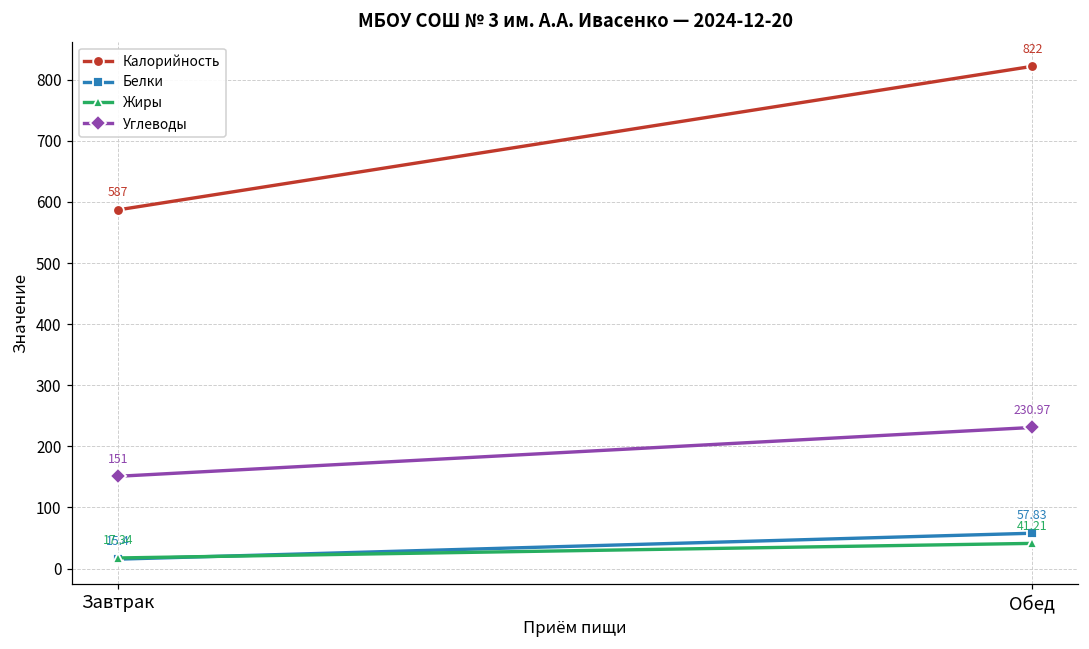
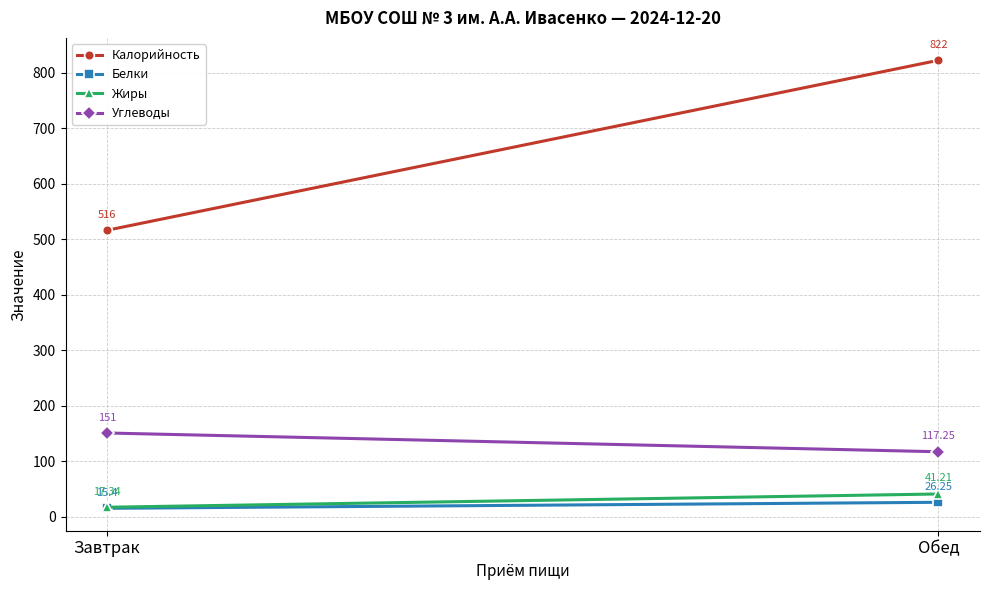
  {
    "Калорийность": {
-     "Завтрак": 587,
+     "Завтрак": 516,
      "Обед": 822
    },
    "Белки": {
-     "Обед": 57.83
+     "Обед": 26.25
    },
    "Углеводы": {
      "Завтрак": 151,
-     "Обед": 230.97
+     "Обед": 117.25
    }
  }
